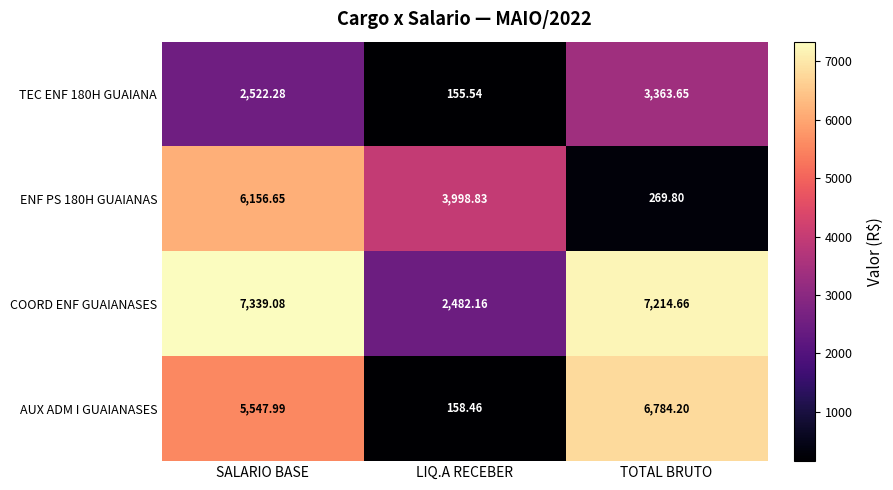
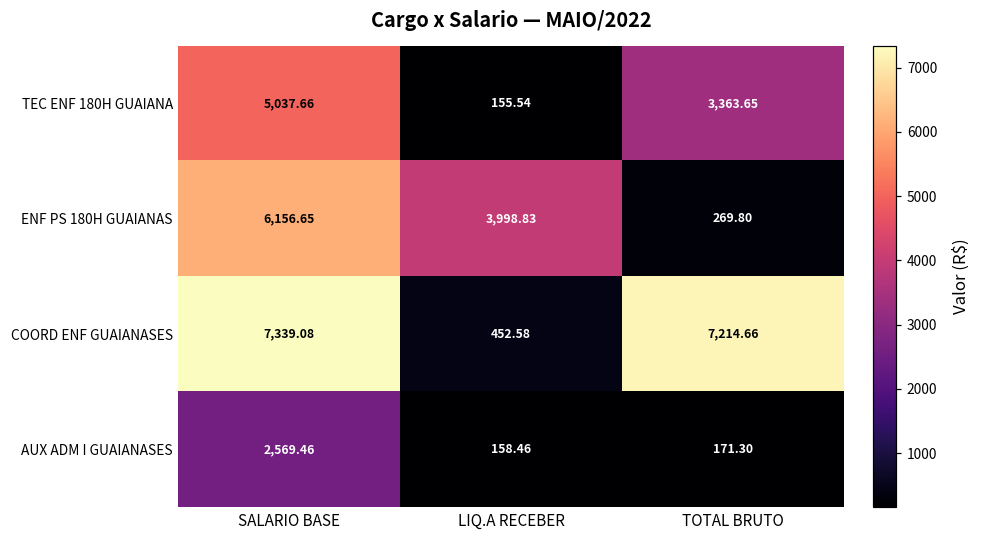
  {
    "TEC ENF 180H GUAIANA": {
-     "SALARIO BASE": "2,522.28",
+     "SALARIO BASE": "5,037.66",
      "LIQ.A RECEBER": "155.54",
      "TOTAL BRUTO": "3,363.65"
    },
    "ENF PS 180H GUAIANAS": {
      "SALARIO BASE": "6,156.65",
      "LIQ.A RECEBER": "3,998.83",
      "TOTAL BRUTO": "269.80"
    },
    "COORD ENF GUAIANASES": {
      "SALARIO BASE": "7,339.08",
-     "LIQ.A RECEBER": "2,482.16",
+     "LIQ.A RECEBER": "452.58",
      "TOTAL BRUTO": "7,214.66"
    },
    "AUX ADM I GUAIANASES": {
-     "SALARIO BASE": "5,547.99",
+     "SALARIO BASE": "2,569.46",
      "LIQ.A RECEBER": "158.46",
-     "TOTAL BRUTO": "6,784.20"
+     "TOTAL BRUTO": "171.30"
    }
  }
